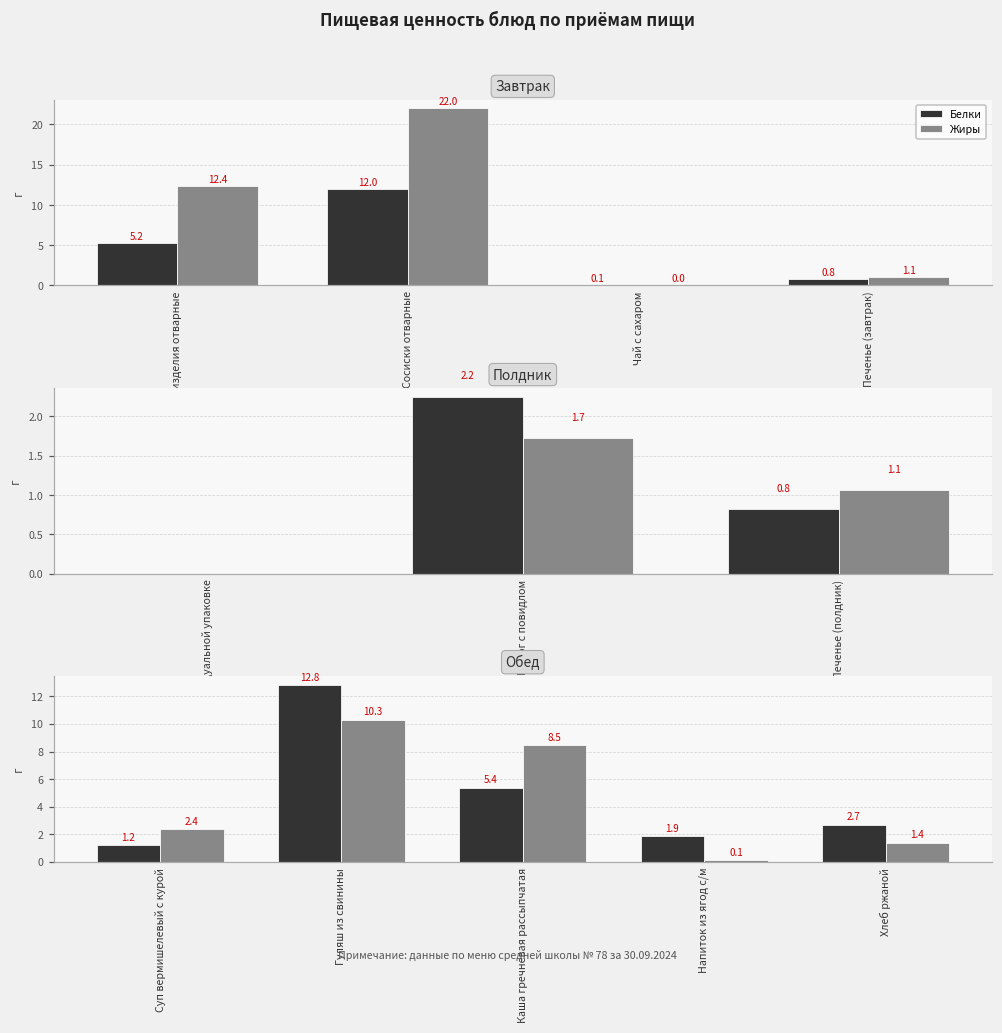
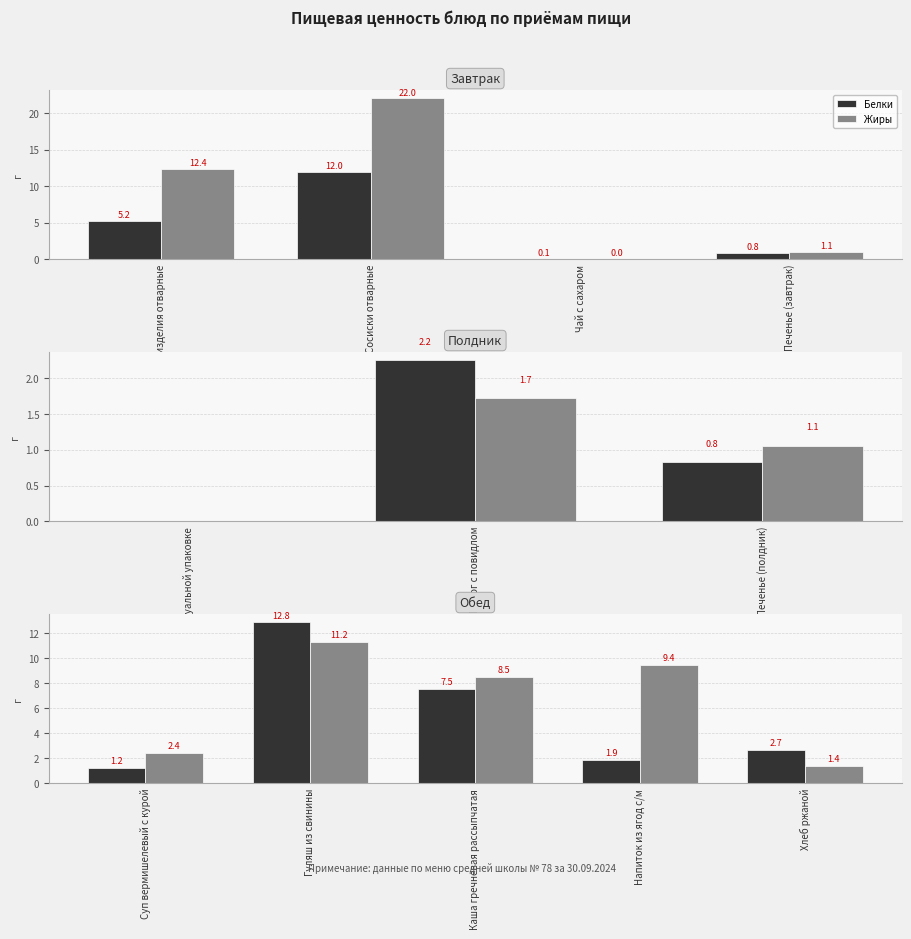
  {
    "Обед": {
      "Белки": {
        "Суп вермишелевый с курой": 1.2,
        "Гуляш из свинины": 12.8,
-       "Каша гречневая рассыпчатая": 5.4,
+       "Каша гречневая рассыпчатая": 7.5,
        "Напиток из ягод с/м": 1.9,
        "Хлеб ржаной": 2.7
      },
      "Жиры": {
        "Суп вермишелевый с курой": 2.4,
-       "Гуляш из свинины": 10.3,
+       "Гуляш из свинины": 11.2,
        "Каша гречневая рассыпчатая": 8.5,
-       "Напиток из ягод с/м": 0.1,
+       "Напиток из ягод с/м": 9.4,
        "Хлеб ржаной": 1.4
      }
    }
  }
